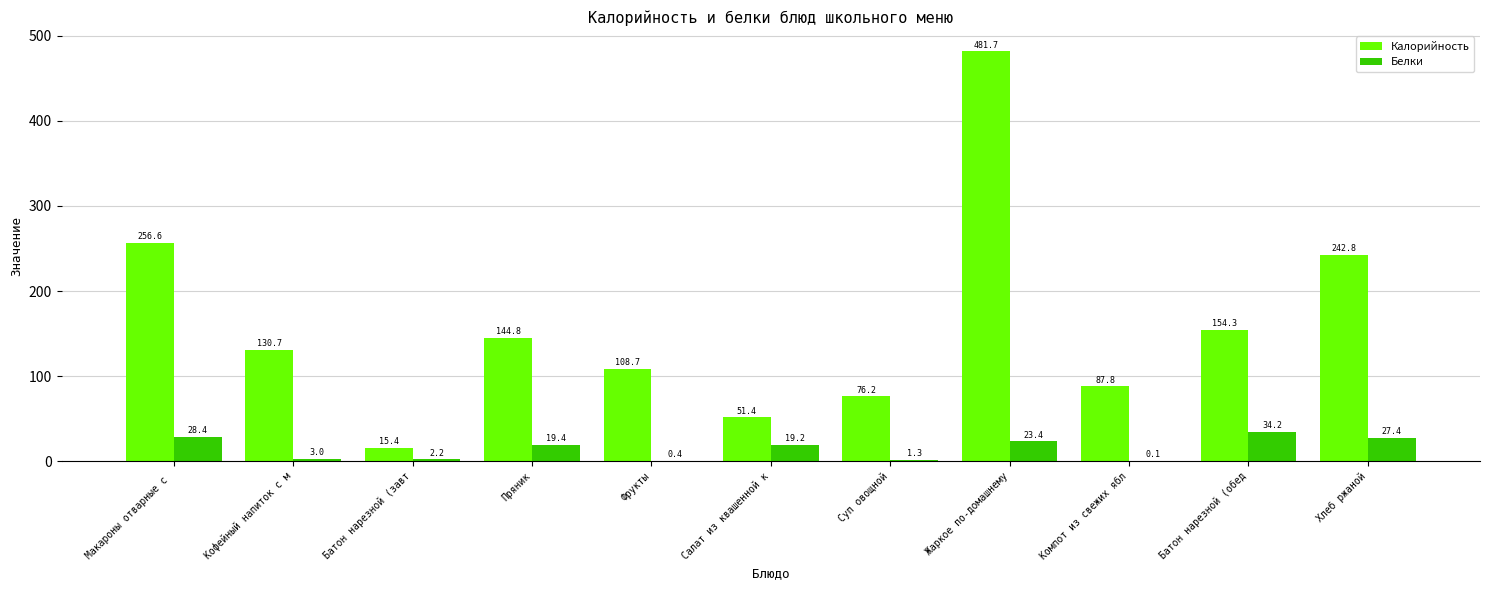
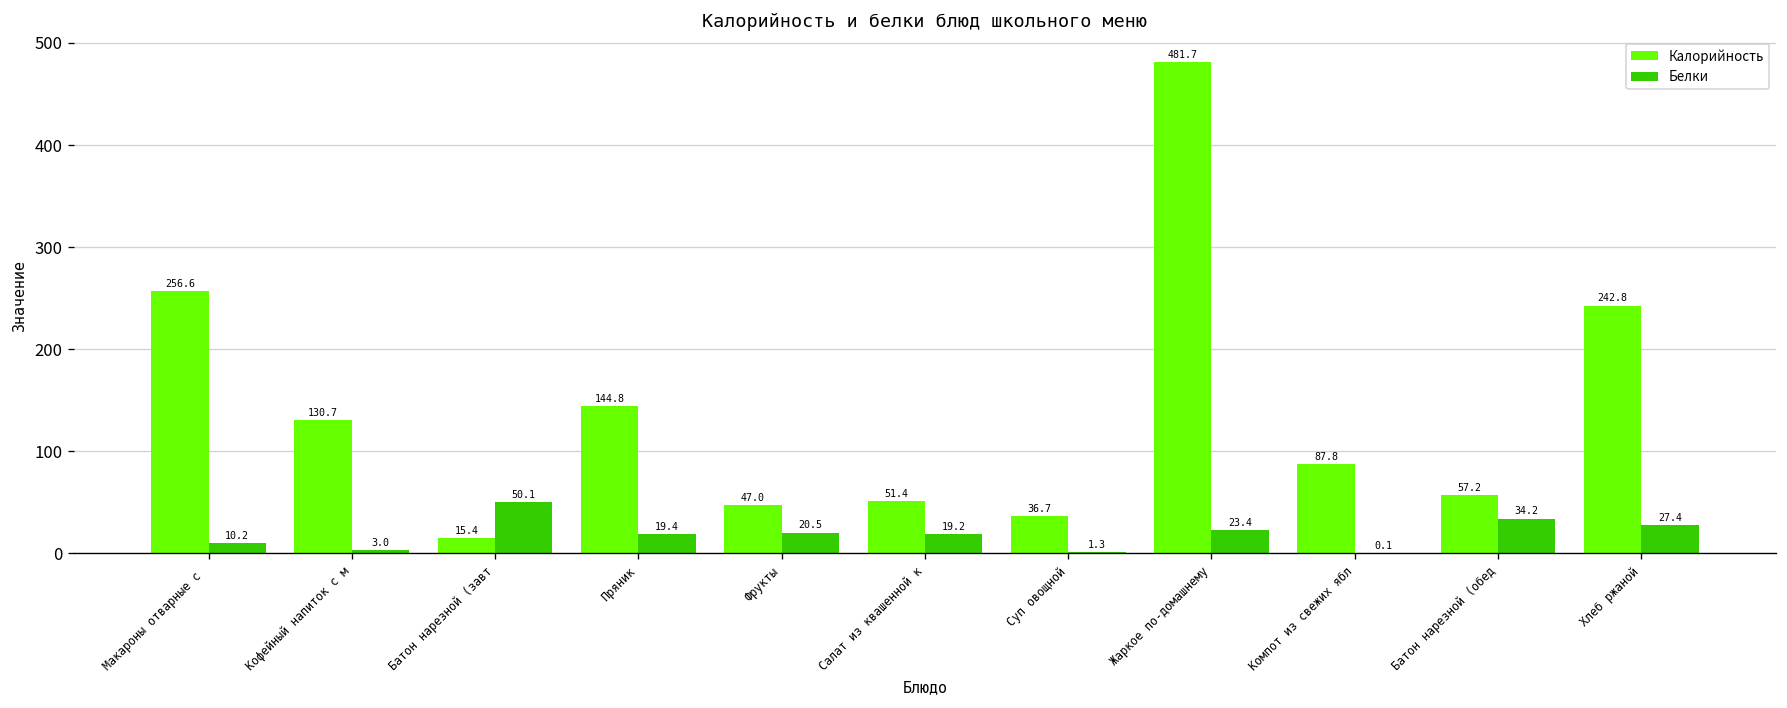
  {
    "Калорийность": {
      "Макароны отварные с": 256.6,
      "Кофейный напиток с м": 130.7,
      "Батон нарезной (завт": 15.4,
      "Пряник": 144.8,
-     "Фрукты": 108.7,
+     "Фрукты": 47.0,
      "Салат из квашенной к": 51.4,
-     "Суп овощной": 76.2,
+     "Суп овощной": 36.7,
      "Жаркое по-домашнему": 481.7,
      "Компот из свежих ябл": 87.8,
-     "Батон нарезной (обед": 154.3,
+     "Батон нарезной (обед": 57.2,
      "Хлеб ржаной": 242.8
    },
    "Белки": {
-     "Макароны отварные с": 28.4,
+     "Макароны отварные с": 10.2,
      "Кофейный напиток с м": 3.0,
-     "Батон нарезной (завт": 2.2,
+     "Батон нарезной (завт": 50.1,
      "Пряник": 19.4,
-     "Фрукты": 0.4,
+     "Фрукты": 20.5,
      "Салат из квашенной к": 19.2,
      "Суп овощной": 1.3,
      "Жаркое по-домашнему": 23.4,
      "Компот из свежих ябл": 0.1,
      "Батон нарезной (обед": 34.2,
      "Хлеб ржаной": 27.4
    }
  }
